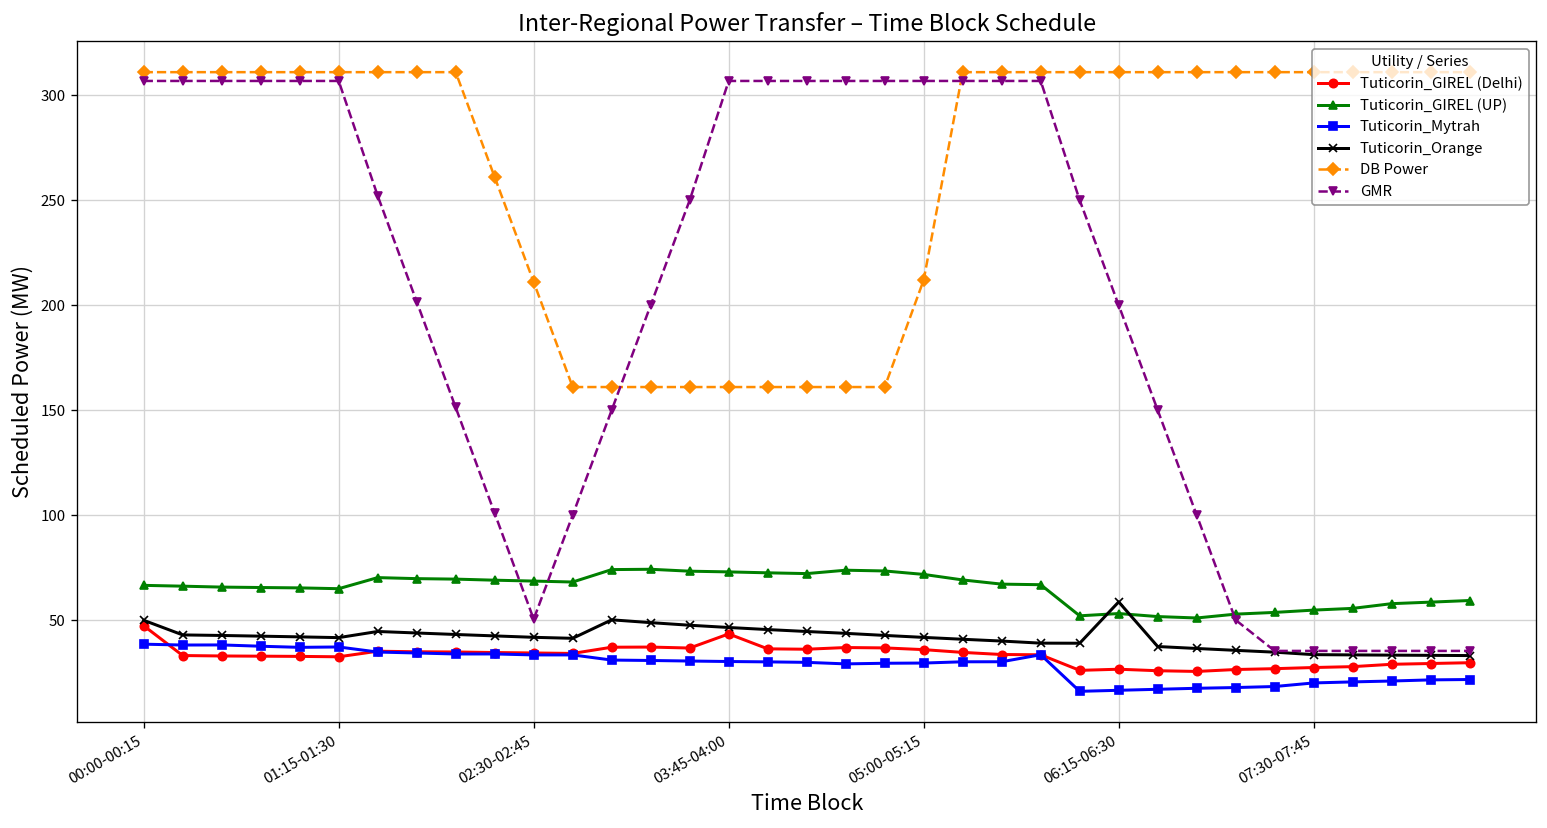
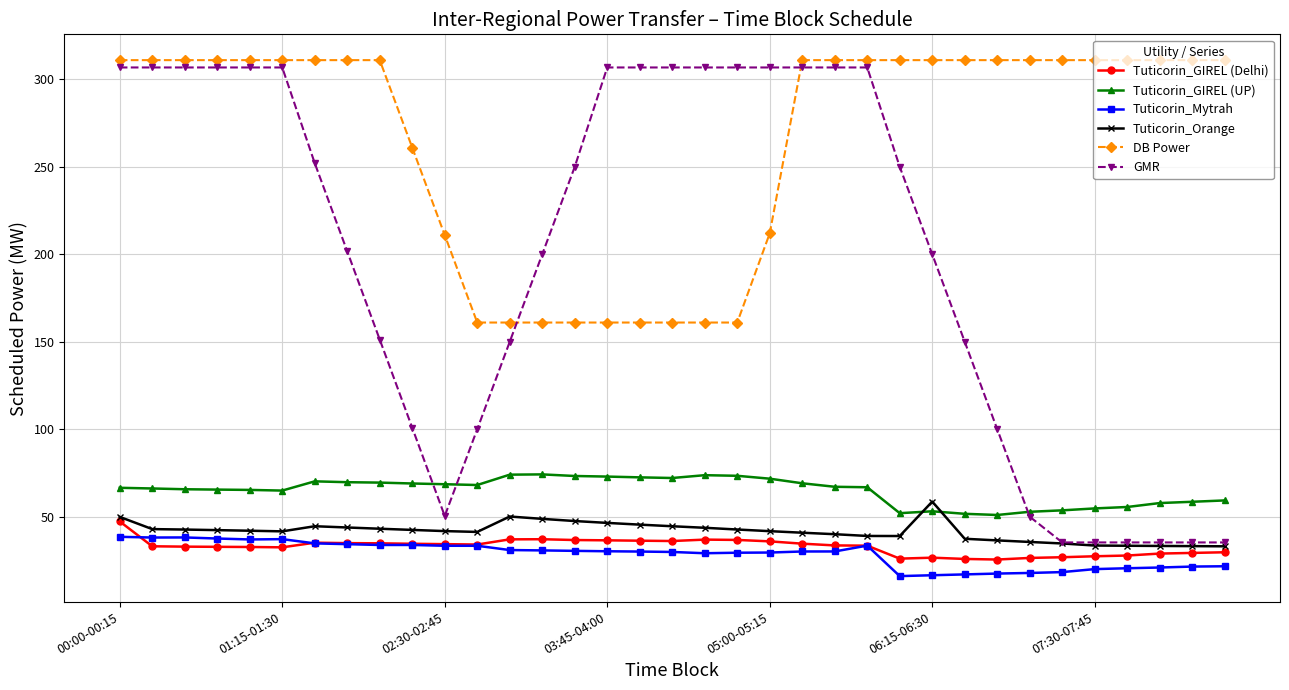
  {
    "Tuticorin_GIREL (Delhi)": {
      "00:00-00:15": 47,
      "01:15-01:30": 33,
-     "03:45-04:00": 43,
+     "03:45-04:00": 37,
      "05:00-05:15": 36,
      "06:15-06:30": 27,
      "07:30-07:45": 27
    },
    "Tuticorin_GIREL (UP)": {
      "00:00-00:15": 67,
      "01:15-01:30": 65,
      "02:30-02:45": 69,
      "03:45-04:00": 73,
      "05:00-05:15": 72,
      "06:15-06:30": 53,
      "07:30-07:45": 55
    },
    "Tuticorin_Mytrah": {
      "00:00-00:15": 39,
      "01:15-01:30": 37,
      "03:45-04:00": 30,
      "05:00-05:15": 30,
      "06:15-06:30": 17,
      "07:30-07:45": 20
    },
    "Tuticorin_Orange": {
      "00:00-00:15": 50,
      "01:15-01:30": 42,
      "02:30-02:45": 42,
      "03:45-04:00": 46,
      "05:00-05:15": 42,
      "06:15-06:30": 59,
      "07:30-07:45": 34
    },
    "DB Power": {
      "00:00-00:15": 311,
      "01:15-01:30": 311,
      "02:30-02:45": 211,
      "03:45-04:00": 161,
      "05:00-05:15": 212,
      "06:15-06:30": 311
    },
    "GMR": {
      "00:00-00:15": 307,
      "01:15-01:30": 307,
      "02:30-02:45": 50,
      "03:45-04:00": 307,
      "05:00-05:15": 307,
      "06:15-06:30": 200,
      "07:30-07:45": 35
    }
  }
